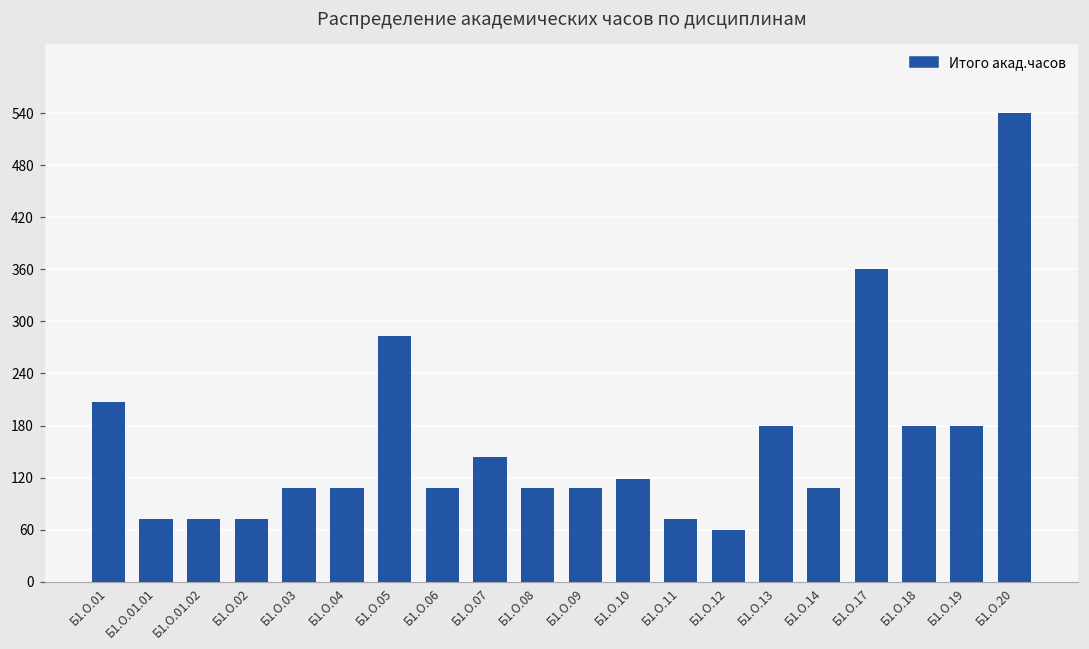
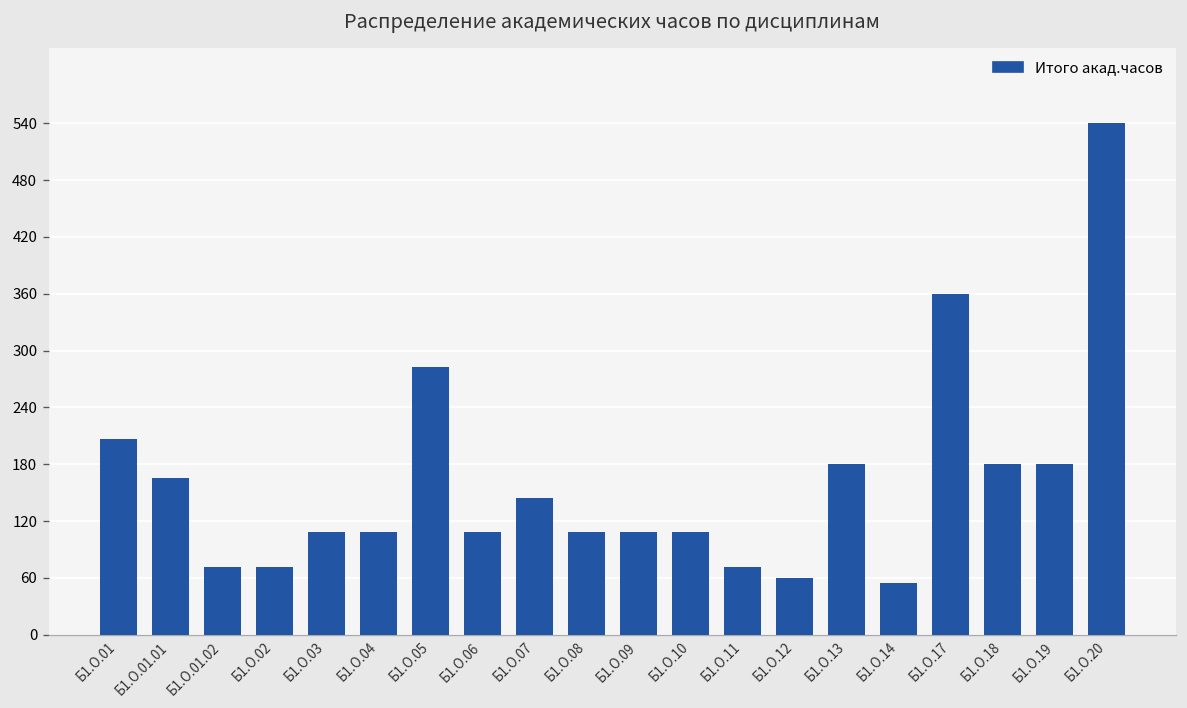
  {
    "Б1.О.01": 210,
-   "Б1.О.01.01": 70,
+   "Б1.О.01.01": 170,
    "Б1.О.01.02": 70,
    "Б1.О.02": 70,
    "Б1.О.03": 110,
    "Б1.О.04": 110,
    "Б1.О.05": 280,
    "Б1.О.06": 110,
    "Б1.О.07": 140,
    "Б1.О.08": 110,
    "Б1.О.09": 110,
-   "Б1.О.10": 120,
+   "Б1.О.10": 110,
    "Б1.О.11": 70,
    "Б1.О.12": 60,
    "Б1.О.13": 180,
-   "Б1.О.14": 110,
+   "Б1.О.14": 60,
    "Б1.О.17": 360,
    "Б1.О.18": 180,
    "Б1.О.19": 180,
    "Б1.О.20": 540
  }
